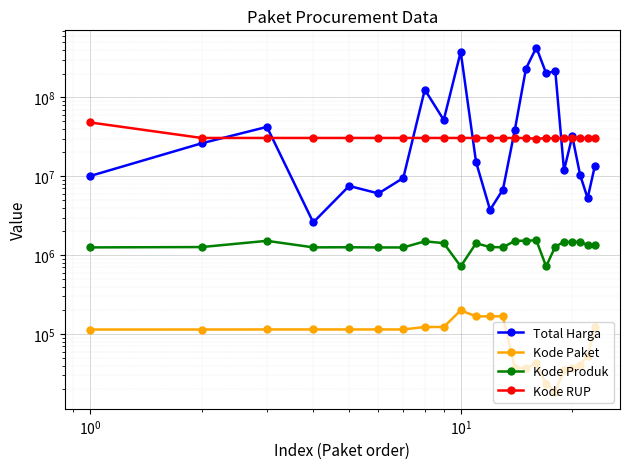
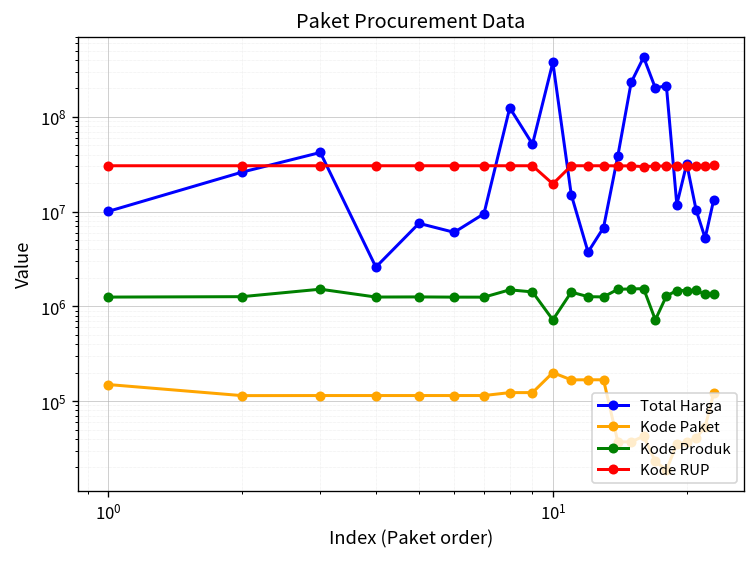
  {
    "Total Harga": {
      "10^0": 10000000,
      "10^1": 400000000
    },
    "Kode Paket": {
-     "10^0": 110000,
+     "10^0": 150000,
      "10^1": 200000
    },
    "Kode Produk": {
      "10^0": 1300000,
      "10^1": 700000
    },
    "Kode RUP": {
-     "10^0": 50000000,
-     "10^1": 31000000
+     "10^0": 31000000,
+     "10^1": 20000000
    }
  }
